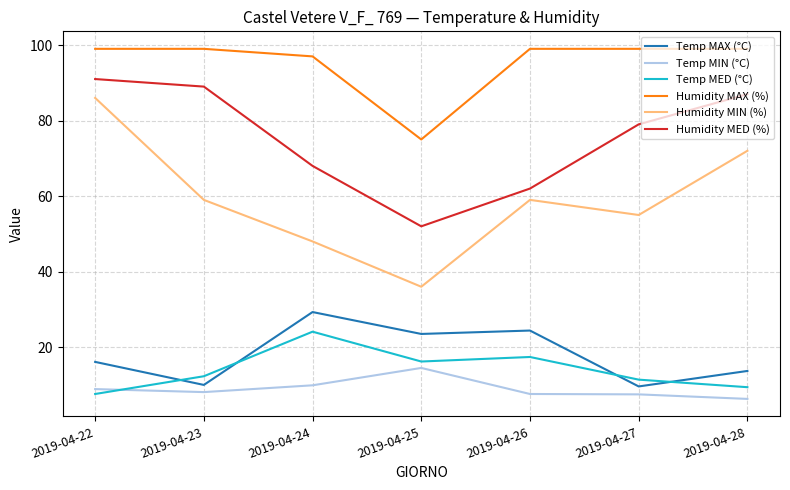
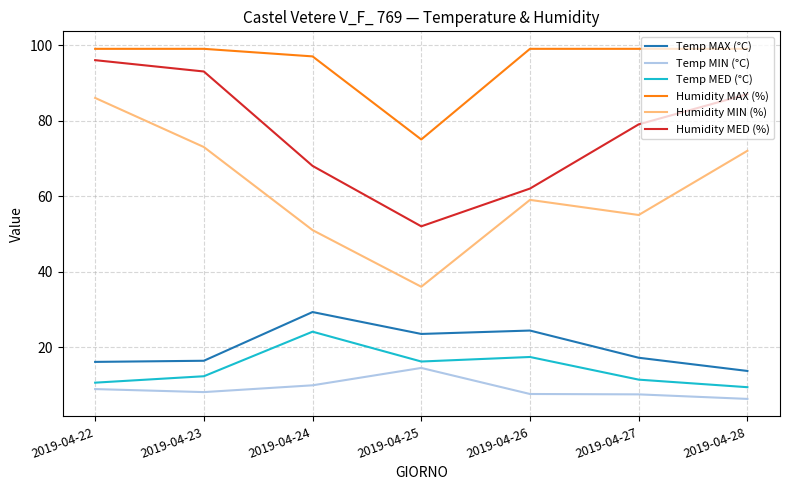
  {
    "Temp MAX (°C)": {
      "2019-04-22": 16,
-     "2019-04-23": 10,
+     "2019-04-23": 16,
      "2019-04-24": 29,
      "2019-04-25": 24,
      "2019-04-26": 24,
-     "2019-04-27": 10,
+     "2019-04-27": 17,
      "2019-04-28": 14
    },
    "Temp MIN (°C)": {
      "2019-04-22": 9,
      "2019-04-23": 8,
      "2019-04-24": 10,
      "2019-04-25": 15,
      "2019-04-26": 8,
      "2019-04-27": 8,
      "2019-04-28": 6
    },
    "Temp MED (°C)": {
-     "2019-04-22": 8,
+     "2019-04-22": 11,
      "2019-04-23": 12,
      "2019-04-24": 24,
      "2019-04-25": 16,
      "2019-04-26": 17,
      "2019-04-27": 11,
      "2019-04-28": 9
    },
    "Humidity MAX (%)": {
      "2019-04-22": 99,
      "2019-04-23": 99,
      "2019-04-24": 97,
      "2019-04-25": 75,
      "2019-04-26": 99,
      "2019-04-27": 99
    },
    "Humidity MIN (%)": {
      "2019-04-22": 86,
-     "2019-04-23": 59,
-     "2019-04-24": 48,
+     "2019-04-23": 73,
+     "2019-04-24": 51,
      "2019-04-25": 36,
      "2019-04-26": 59,
      "2019-04-27": 55,
      "2019-04-28": 72
    },
    "Humidity MED (%)": {
-     "2019-04-22": 91,
-     "2019-04-23": 89,
+     "2019-04-22": 96,
+     "2019-04-23": 93,
      "2019-04-24": 68,
      "2019-04-25": 52,
      "2019-04-26": 62,
      "2019-04-27": 79
    }
  }
